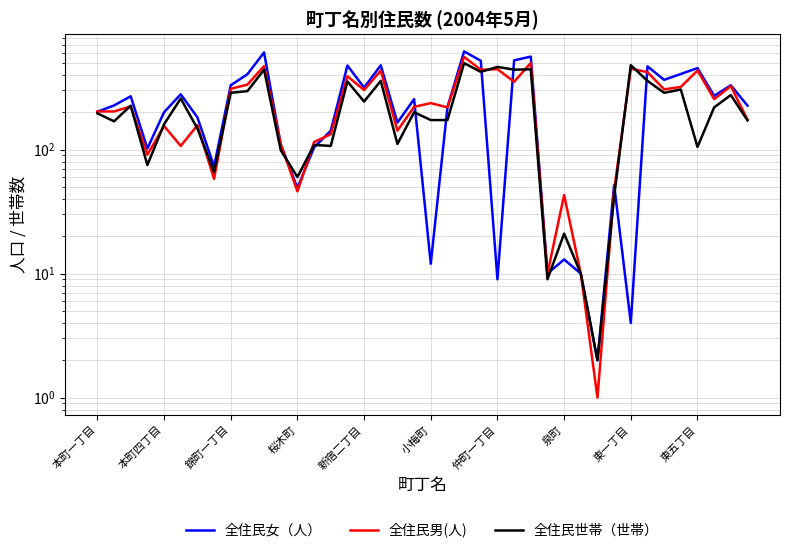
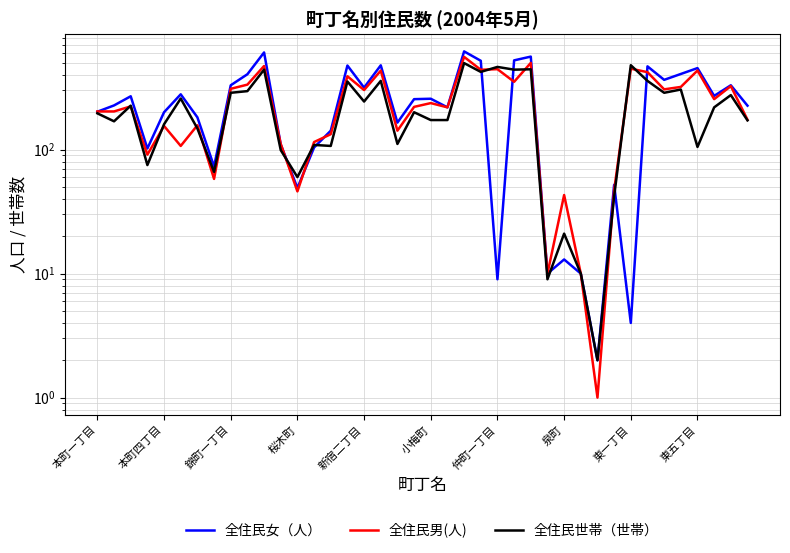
  {
    "全住民女（人）": {
      "本町四丁目": 200,
      "錦町一丁目": 330,
      "桜木町": 49,
-     "小梅町": 12,
+     "小梅町": 260,
      "仲町一丁目": 9,
      "泉町": 13,
      "東一丁目": 4
    },
    "全住民男(人)": {
      "錦町一丁目": 310,
      "桜木町": 46,
      "小梅町": 240,
      "泉町": 43,
      "東一丁目": 450
    },
    "全住民世帯（世帯）": {
      "錦町一丁目": 290,
      "桜木町": 60,
      "新宿二丁目": 240,
      "小梅町": 170,
      "泉町": 21,
      "東一丁目": 480,
      "東五丁目": 110
    }
  }
